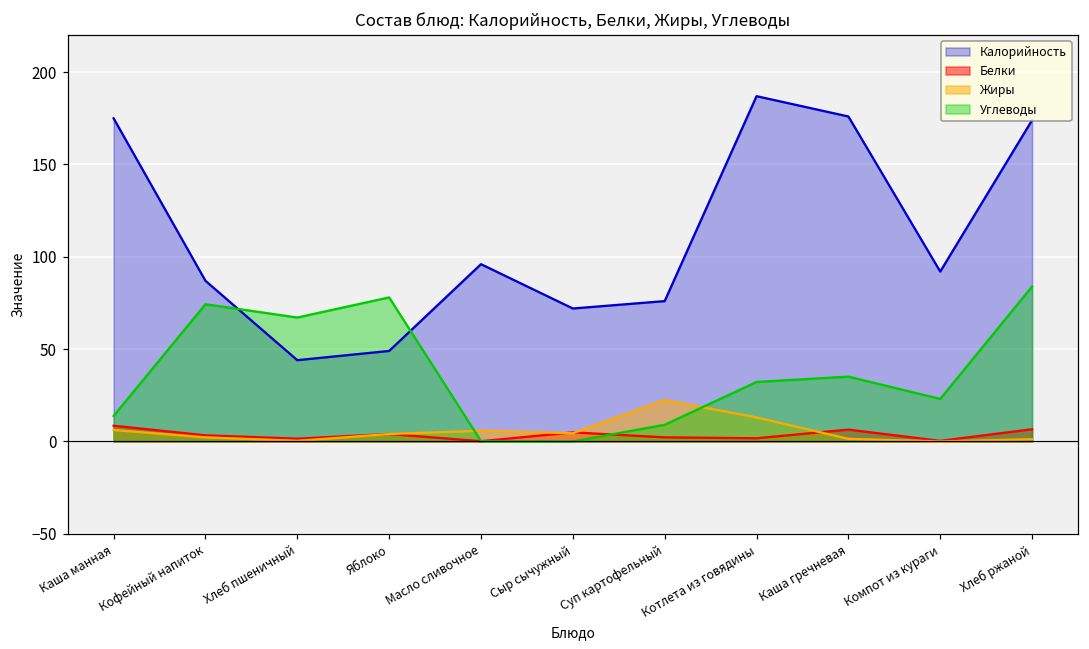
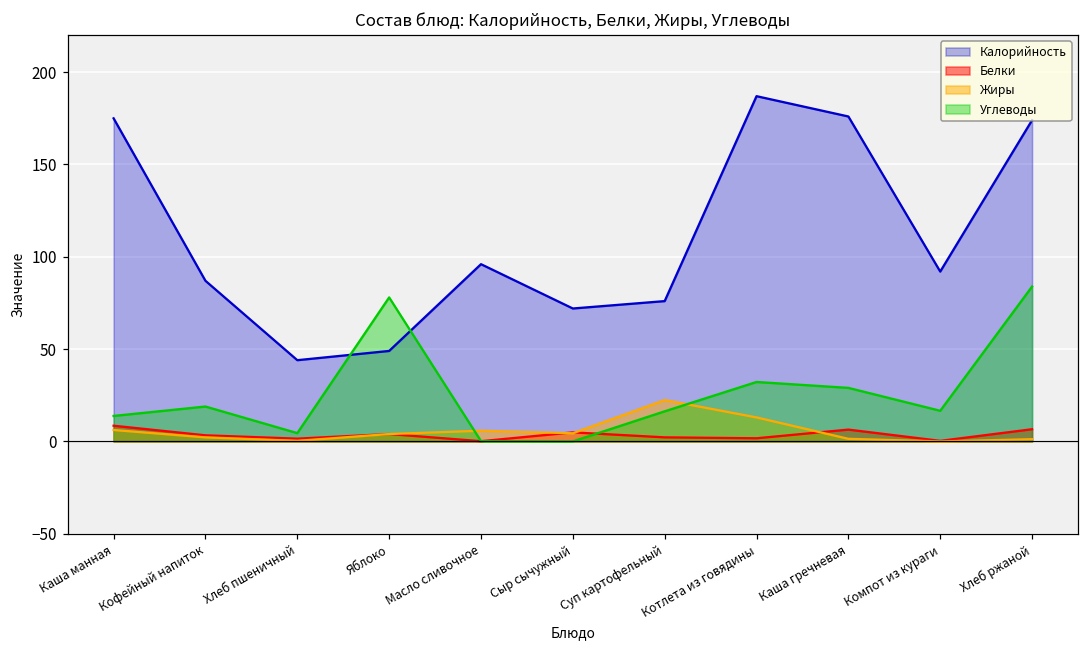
  {
    "Калорийность": {
      "Каша манная": 175,
      "Кофейный напиток": 87,
      "Хлеб пшеничный": 44,
      "Яблоко": 49,
      "Масло сливочное": 96,
      "Сыр сычужный": 72,
      "Суп картофельный": 76,
      "Котлета из говядины": 187,
      "Каша гречневая": 176,
      "Компот из кураги": 92,
      "Хлеб ржаной": 174
    },
    "Белки": {
      "Каша манная": 9,
      "Суп картофельный": 2,
      "Котлета из говядины": 2,
      "Каша гречневая": 6,
      "Хлеб ржаной": 7
    },
    "Жиры": {
      "Каша манная": 6,
      "Масло сливочное": 6,
      "Суп картофельный": 22,
      "Котлета из говядины": 13,
      "Каша гречневая": 1,
      "Хлеб ржаной": 1
    },
    "Углеводы": {
      "Каша манная": 14,
-     "Кофейный напиток": 74,
-     "Хлеб пшеничный": 67,
+     "Кофейный напиток": 19,
+     "Хлеб пшеничный": 5,
      "Яблоко": 78,
      "Сыр сычужный": 0,
-     "Суп картофельный": 9,
+     "Суп картофельный": 16,
      "Котлета из говядины": 32,
-     "Каша гречневая": 35,
-     "Компот из кураги": 23,
+     "Каша гречневая": 29,
+     "Компот из кураги": 17,
      "Хлеб ржаной": 84
    }
  }
